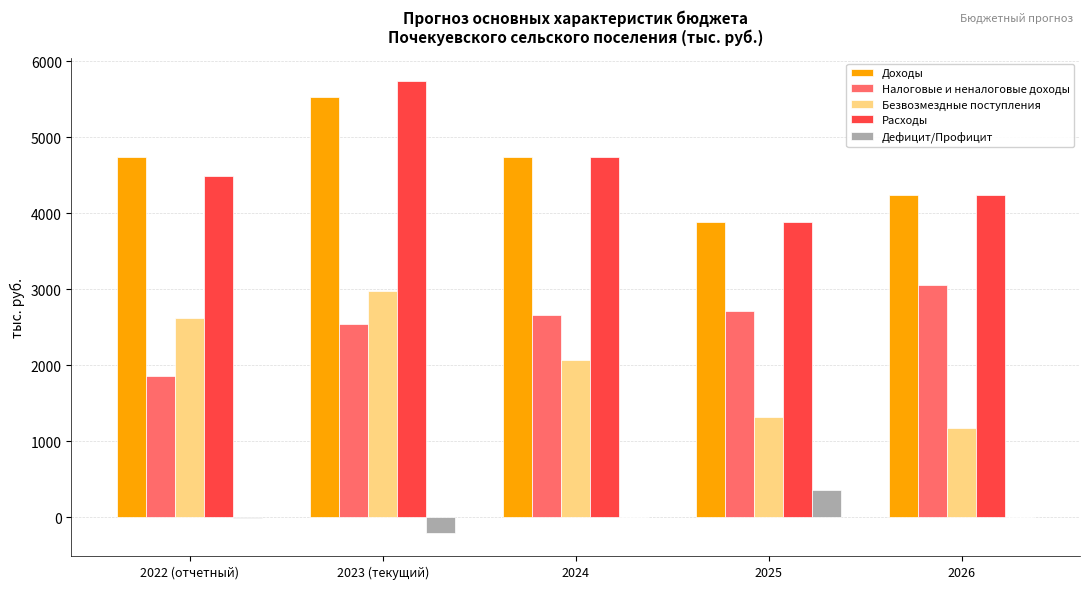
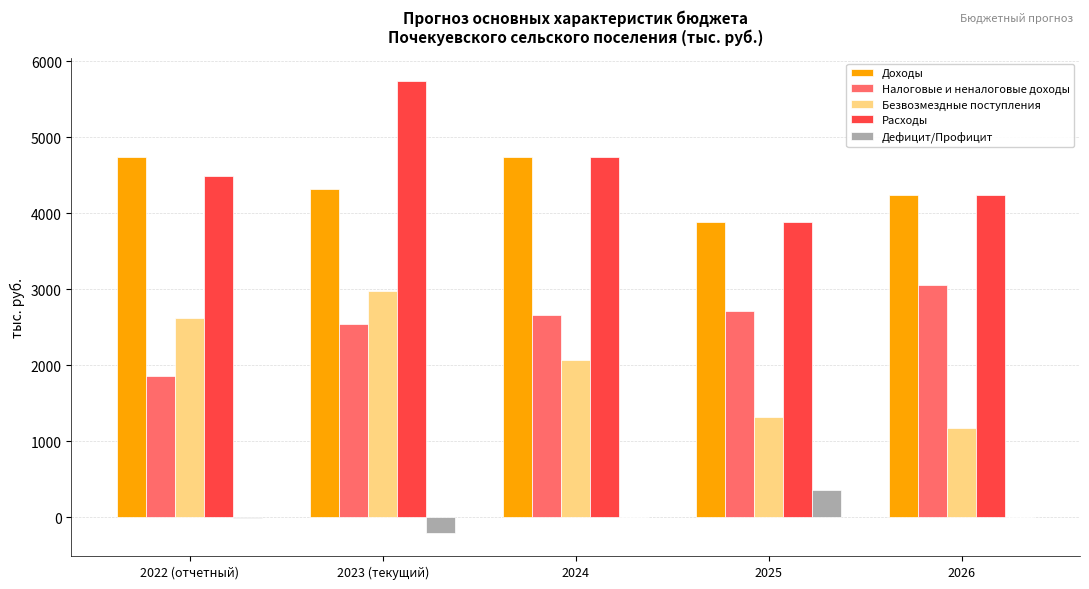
  {
    "Доходы": {
      "2022 (отчетный)": 4700,
-     "2023 (текущий)": 5500,
+     "2023 (текущий)": 4300,
      "2024": 4700,
      "2025": 3900,
      "2026": 4200
    },
    "Безвозмездные поступления": {
      "2022 (отчетный)": 2600,
      "2023 (текущий)": 3000,
      "2024": 2100,
      "2025": 1300,
      "2026": 1200
    },
    "Дефицит/Профицит": {
      "2023 (текущий)": -200,
      "2024": 0,
      "2025": 400,
      "2026": 0
    }
  }
